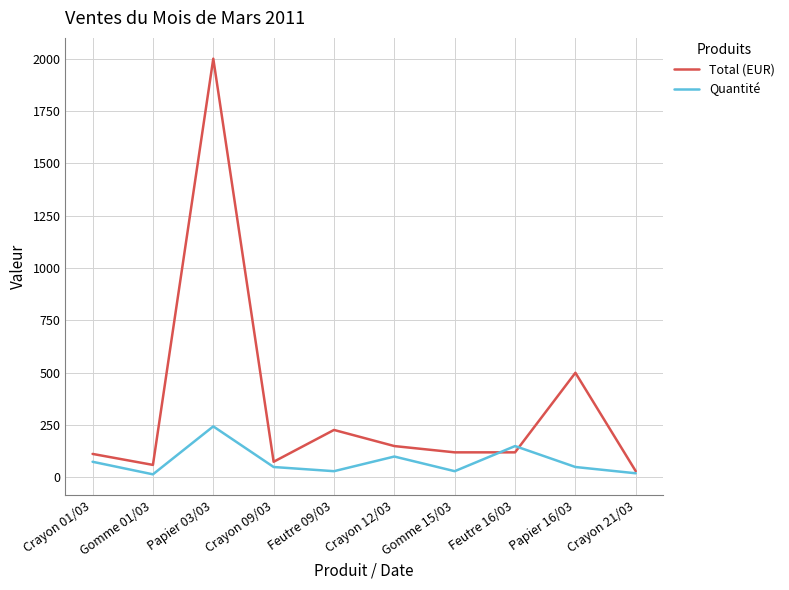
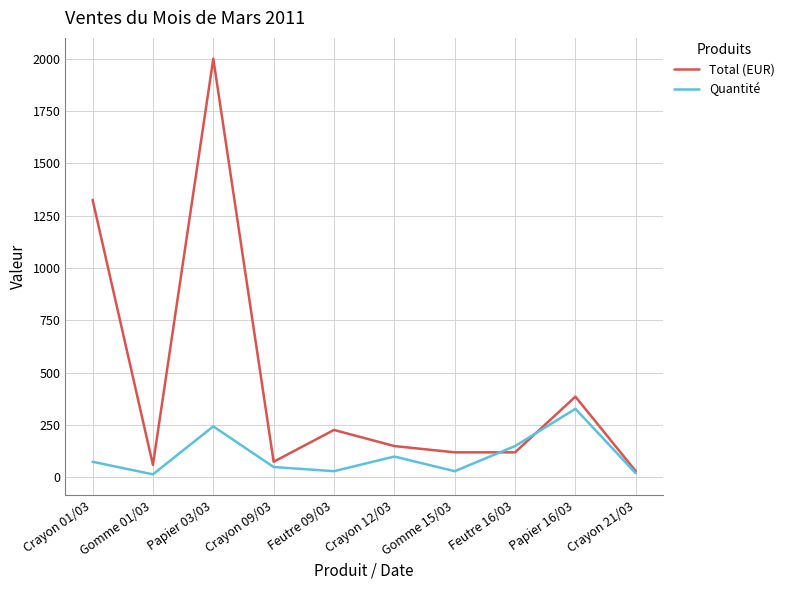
  {
    "Total (EUR)": {
-     "Crayon 01/03": 110,
+     "Crayon 01/03": 1330,
      "Gomme 01/03": 60,
      "Papier 03/03": 2000,
      "Crayon 09/03": 80,
      "Feutre 09/03": 230,
      "Crayon 12/03": 150,
      "Gomme 15/03": 120,
      "Feutre 16/03": 120,
-     "Papier 16/03": 500
+     "Papier 16/03": 390
    },
    "Quantité": {
      "Crayon 01/03": 80,
      "Gomme 01/03": 20,
      "Papier 03/03": 240,
      "Crayon 09/03": 50,
      "Feutre 09/03": 30,
      "Crayon 12/03": 100,
      "Gomme 15/03": 30,
      "Feutre 16/03": 150,
-     "Papier 16/03": 50
+     "Papier 16/03": 330
    }
  }
